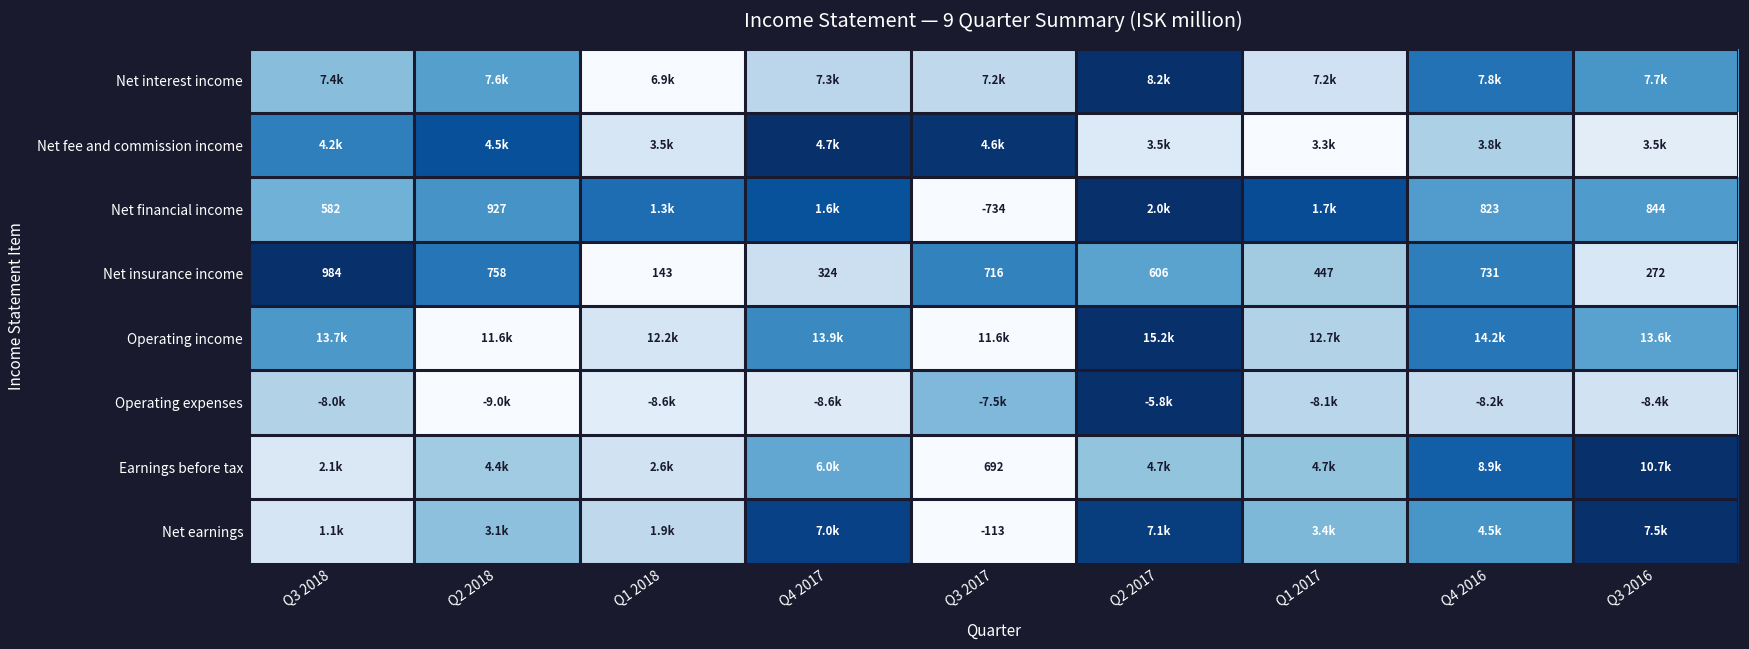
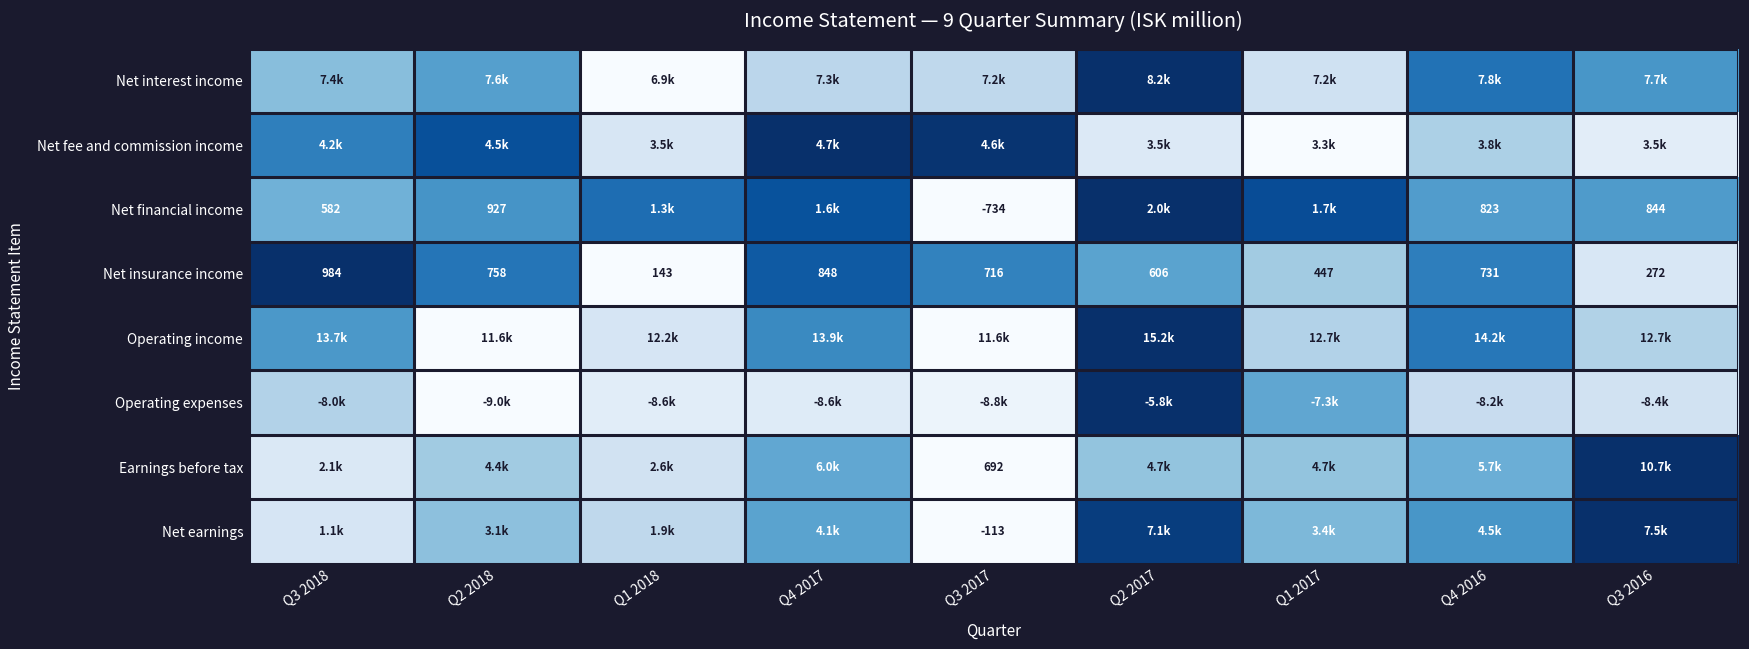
  {
    "Net interest income": {
      "Q3 2018": "7.4k",
      "Q2 2018": "7.6k",
      "Q1 2018": "6.9k",
      "Q4 2017": "7.3k",
      "Q3 2017": "7.2k",
      "Q2 2017": "8.2k",
      "Q1 2017": "7.2k",
      "Q4 2016": "7.8k",
      "Q3 2016": "7.7k"
    },
    "Net fee and commission income": {
      "Q3 2018": "4.2k",
      "Q2 2018": "4.5k",
      "Q1 2018": "3.5k",
      "Q4 2017": "4.7k",
      "Q3 2017": "4.6k",
      "Q2 2017": "3.5k",
      "Q1 2017": "3.3k",
      "Q4 2016": "3.8k",
      "Q3 2016": "3.5k"
    },
    "Net financial income": {
      "Q3 2018": "582",
      "Q2 2018": "927",
      "Q1 2018": "1.3k",
      "Q4 2017": "1.6k",
      "Q3 2017": "-734",
      "Q2 2017": "2.0k",
      "Q1 2017": "1.7k",
      "Q4 2016": "823",
      "Q3 2016": "844"
    },
    "Net insurance income": {
      "Q3 2018": "984",
      "Q2 2018": "758",
      "Q1 2018": "143",
-     "Q4 2017": "324",
+     "Q4 2017": "848",
      "Q3 2017": "716",
      "Q2 2017": "606",
      "Q1 2017": "447",
      "Q4 2016": "731",
      "Q3 2016": "272"
    },
    "Operating income": {
      "Q3 2018": "13.7k",
      "Q2 2018": "11.6k",
      "Q1 2018": "12.2k",
      "Q4 2017": "13.9k",
      "Q3 2017": "11.6k",
      "Q2 2017": "15.2k",
      "Q1 2017": "12.7k",
      "Q4 2016": "14.2k",
-     "Q3 2016": "13.6k"
+     "Q3 2016": "12.7k"
    },
    "Operating expenses": {
      "Q3 2018": "-8.0k",
      "Q2 2018": "-9.0k",
      "Q1 2018": "-8.6k",
      "Q4 2017": "-8.6k",
-     "Q3 2017": "-7.5k",
+     "Q3 2017": "-8.8k",
      "Q2 2017": "-5.8k",
-     "Q1 2017": "-8.1k",
+     "Q1 2017": "-7.3k",
      "Q4 2016": "-8.2k",
      "Q3 2016": "-8.4k"
    },
    "Earnings before tax": {
      "Q3 2018": "2.1k",
      "Q2 2018": "4.4k",
      "Q1 2018": "2.6k",
      "Q4 2017": "6.0k",
      "Q3 2017": "692",
      "Q2 2017": "4.7k",
      "Q1 2017": "4.7k",
-     "Q4 2016": "8.9k",
+     "Q4 2016": "5.7k",
      "Q3 2016": "10.7k"
    },
    "Net earnings": {
      "Q3 2018": "1.1k",
      "Q2 2018": "3.1k",
      "Q1 2018": "1.9k",
-     "Q4 2017": "7.0k",
+     "Q4 2017": "4.1k",
      "Q3 2017": "-113",
      "Q2 2017": "7.1k",
      "Q1 2017": "3.4k",
      "Q4 2016": "4.5k",
      "Q3 2016": "7.5k"
    }
  }
